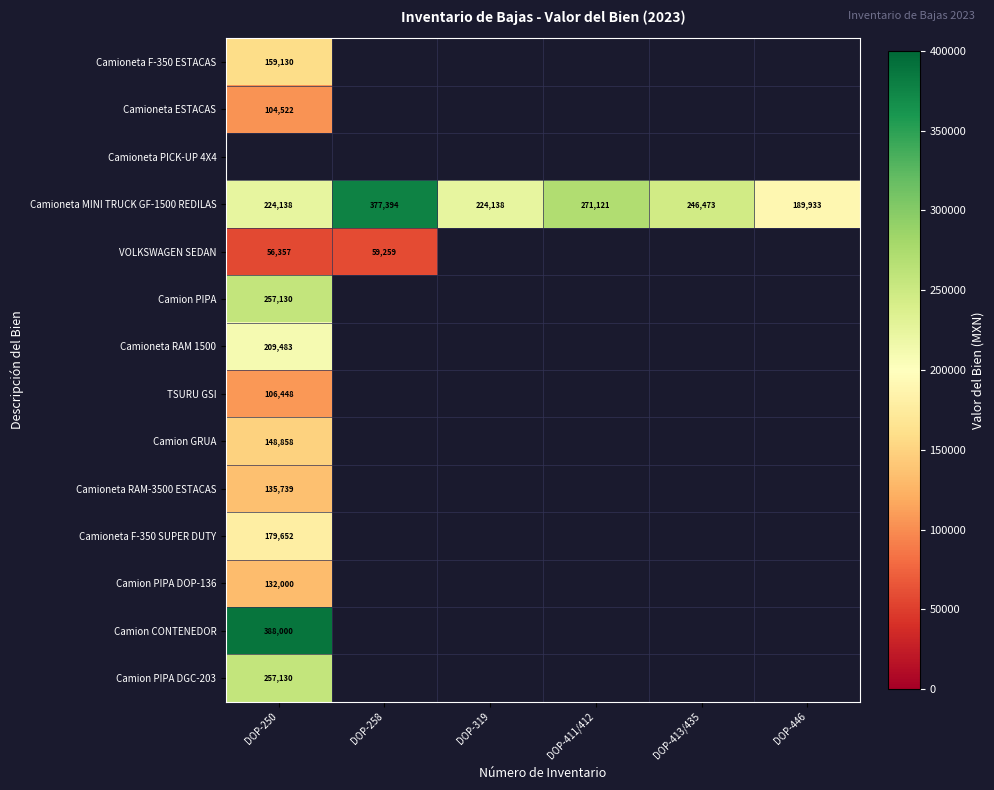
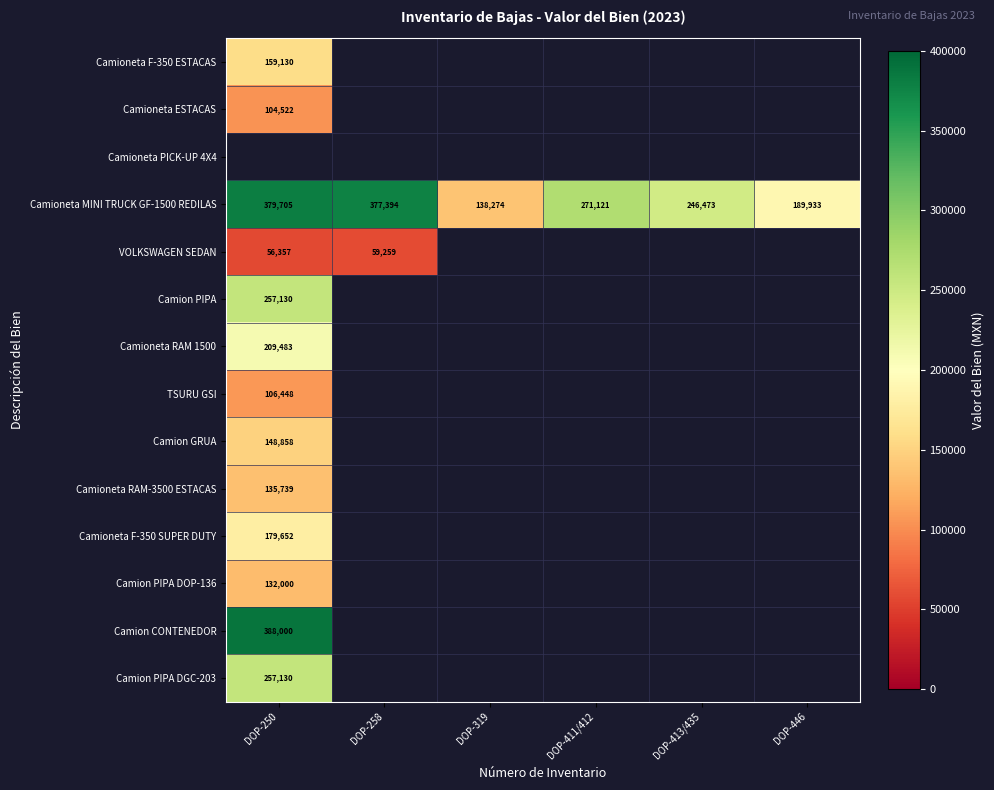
  {
    "Camioneta F-350 ESTACAS": {
      "DOP-250": "159,130"
    },
    "Camioneta ESTACAS": {
      "DOP-250": "104,522"
    },
    "Camioneta MINI TRUCK GF-1500 REDILAS": {
-     "DOP-250": "224,138",
+     "DOP-250": "379,705",
      "DOP-258": "377,394",
-     "DOP-319": "224,138",
+     "DOP-319": "138,274",
      "DOP-411/412": "271,121",
      "DOP-413/435": "246,473",
      "DOP-446": "189,933"
    },
    "VOLKSWAGEN SEDAN": {
      "DOP-250": "56,357",
      "DOP-258": "59,259"
    },
    "Camion PIPA": {
      "DOP-250": "257,130"
    },
    "Camioneta RAM 1500": {
      "DOP-250": "209,483"
    },
    "TSURU GSI": {
      "DOP-250": "106,448"
    },
    "Camion GRUA": {
      "DOP-250": "148,858"
    },
    "Camioneta RAM-3500 ESTACAS": {
      "DOP-250": "135,739"
    },
    "Camioneta F-350 SUPER DUTY": {
      "DOP-250": "179,652"
    },
    "Camion PIPA DOP-136": {
      "DOP-250": "132,000"
    },
    "Camion CONTENEDOR": {
      "DOP-250": "388,000"
    },
    "Camion PIPA DGC-203": {
      "DOP-250": "257,130"
    }
  }
